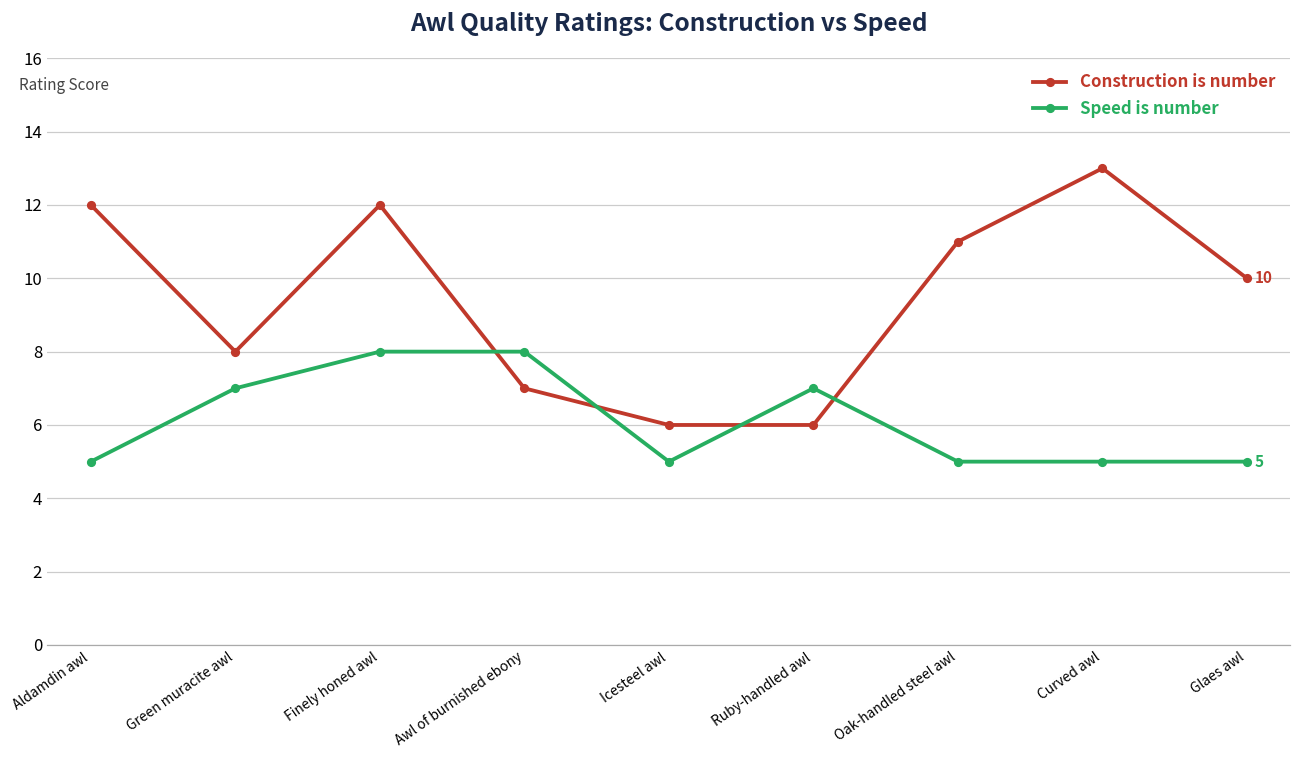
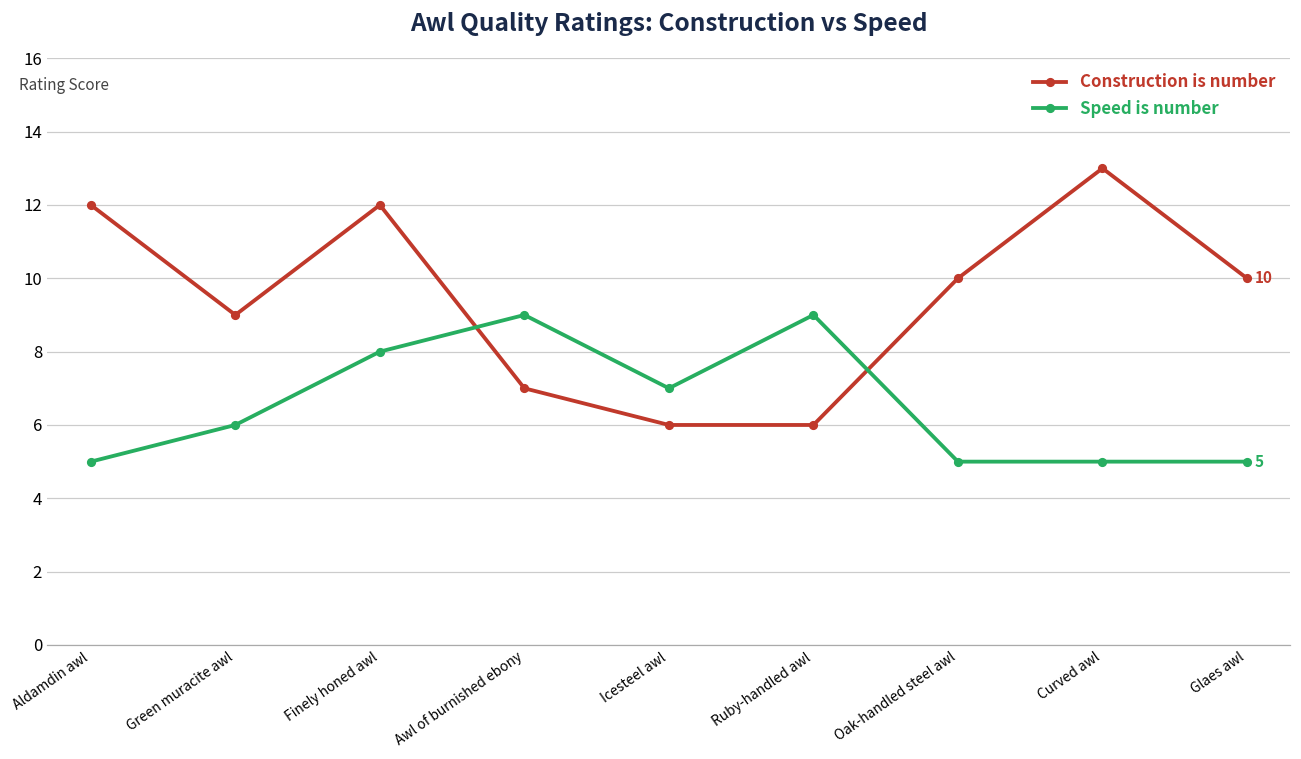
  {
    "Construction is number": {
      "Aldamdin awl": 12,
-     "Green muracite awl": 8,
+     "Green muracite awl": 9,
      "Finely honed awl": 12,
      "Awl of burnished ebony": 7,
      "Icesteel awl": 6,
      "Ruby-handled awl": 6,
-     "Oak-handled steel awl": 11,
+     "Oak-handled steel awl": 10,
      "Curved awl": 13
    },
    "Speed is number": {
      "Aldamdin awl": 5,
-     "Green muracite awl": 7,
+     "Green muracite awl": 6,
      "Finely honed awl": 8,
-     "Awl of burnished ebony": 8,
-     "Icesteel awl": 5,
-     "Ruby-handled awl": 7,
+     "Awl of burnished ebony": 9,
+     "Icesteel awl": 7,
+     "Ruby-handled awl": 9,
      "Oak-handled steel awl": 5,
      "Curved awl": 5
    }
  }
